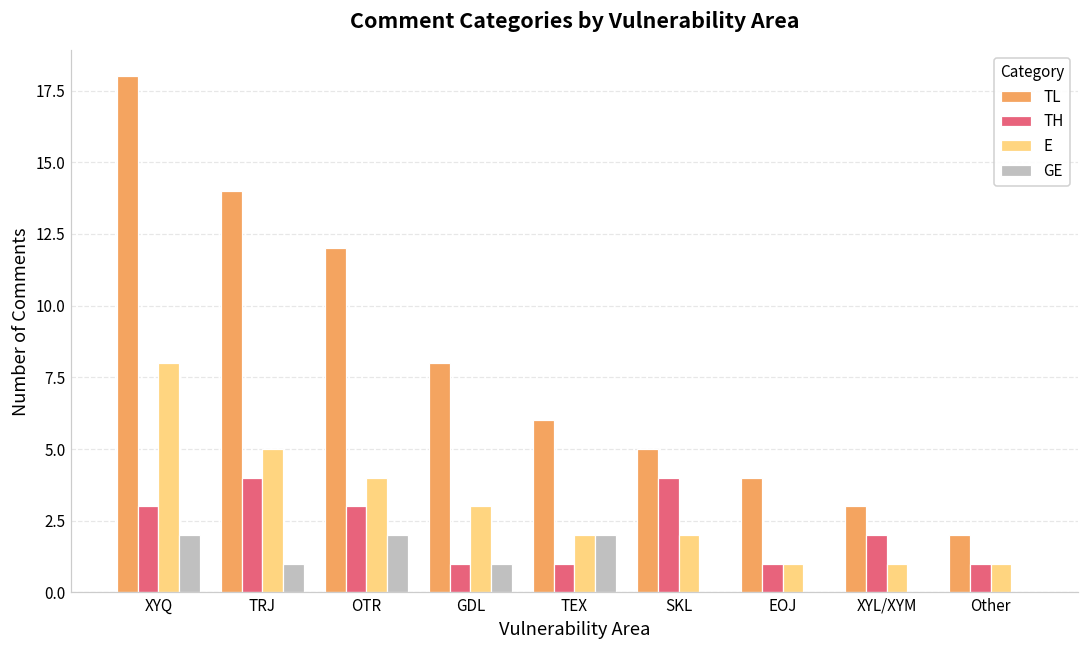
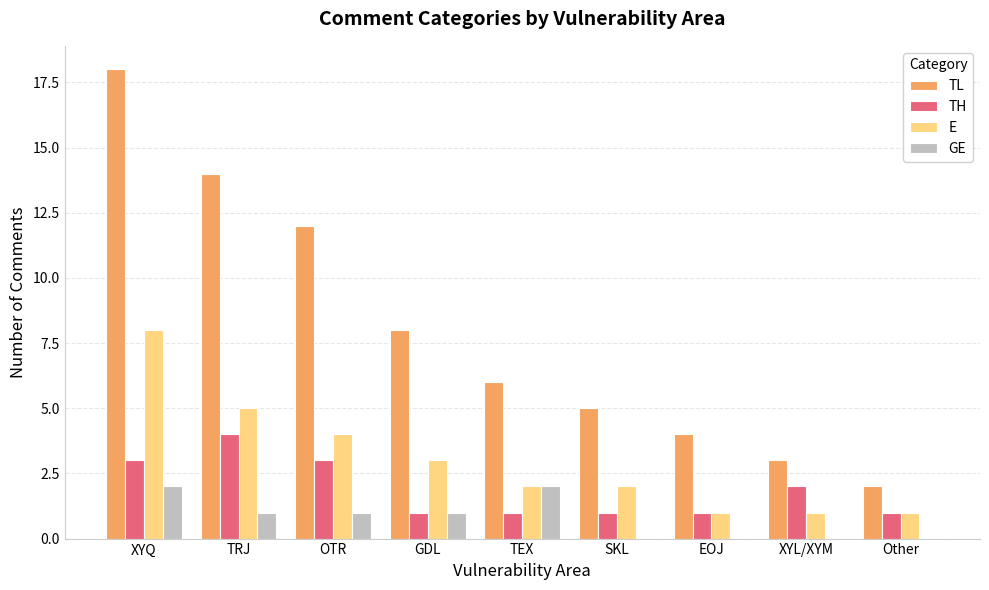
  {
    "TH": {
      "XYQ": 3,
      "TRJ": 4,
      "OTR": 3,
      "GDL": 1,
      "TEX": 1,
-     "SKL": 4,
+     "SKL": 1,
      "EOJ": 1,
      "XYL/XYM": 2,
      "Other": 1
    },
    "GE": {
      "XYQ": 2,
      "TRJ": 1,
-     "OTR": 2,
+     "OTR": 1,
      "GDL": 1,
      "TEX": 2,
      "SKL": 0,
      "EOJ": 0,
      "XYL/XYM": 0,
      "Other": 0
    }
  }
